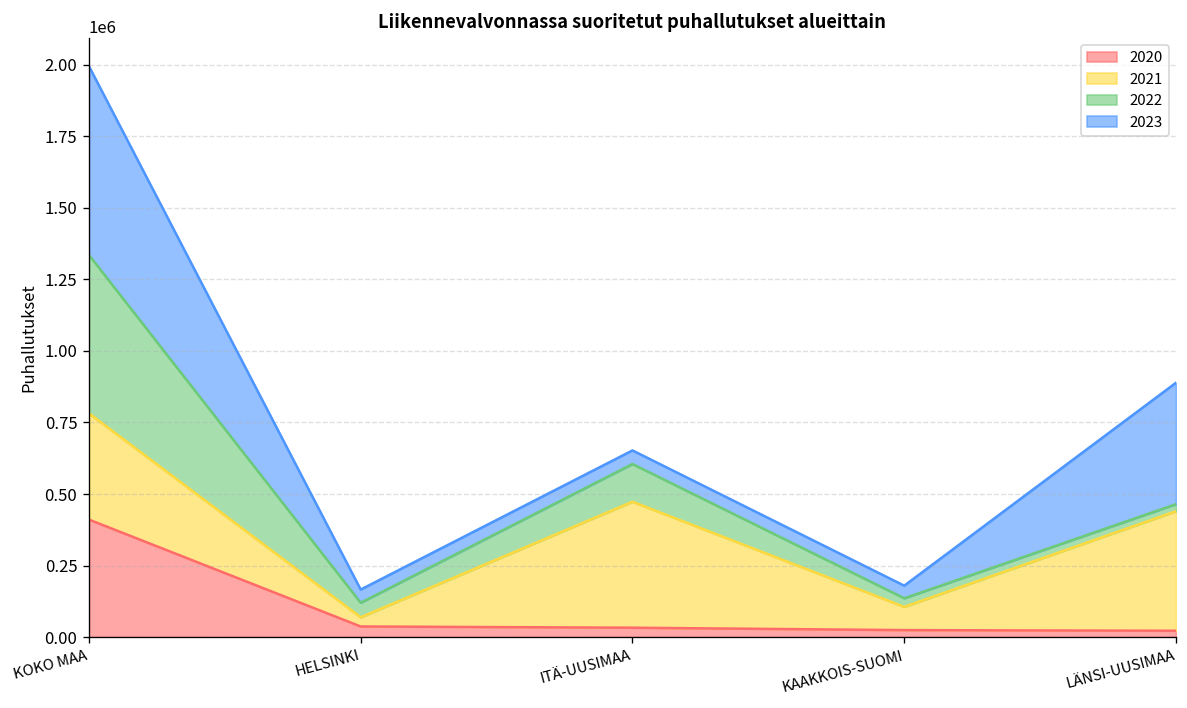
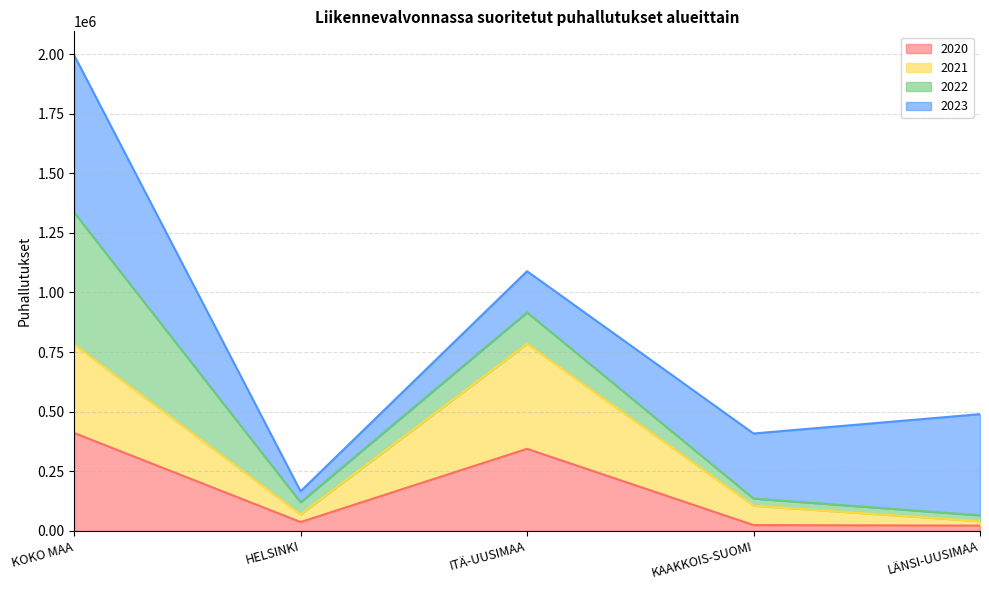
  {
    "2020": {
      "KOKO MAA": 410000,
      "HELSINKI": 40000,
-     "ITÄ-UUSIMAA": 30000,
+     "ITÄ-UUSIMAA": 340000,
      "KAAKKOIS-SUOMI": 20000,
      "LÄNSI-UUSIMAA": 20000
    },
    "2021": {
      "KOKO MAA": 370000,
      "HELSINKI": 30000,
      "ITÄ-UUSIMAA": 440000,
      "KAAKKOIS-SUOMI": 80000,
-     "LÄNSI-UUSIMAA": 420000
+     "LÄNSI-UUSIMAA": 20000
    },
    "2022": {
      "KOKO MAA": 550000,
      "HELSINKI": 50000,
      "ITÄ-UUSIMAA": 130000,
      "KAAKKOIS-SUOMI": 30000,
      "LÄNSI-UUSIMAA": 20000
    },
    "2023": {
      "KOKO MAA": 660000,
      "HELSINKI": 50000,
-     "ITÄ-UUSIMAA": 50000,
-     "KAAKKOIS-SUOMI": 40000,
+     "ITÄ-UUSIMAA": 170000,
+     "KAAKKOIS-SUOMI": 270000,
      "LÄNSI-UUSIMAA": 420000
    }
  }
